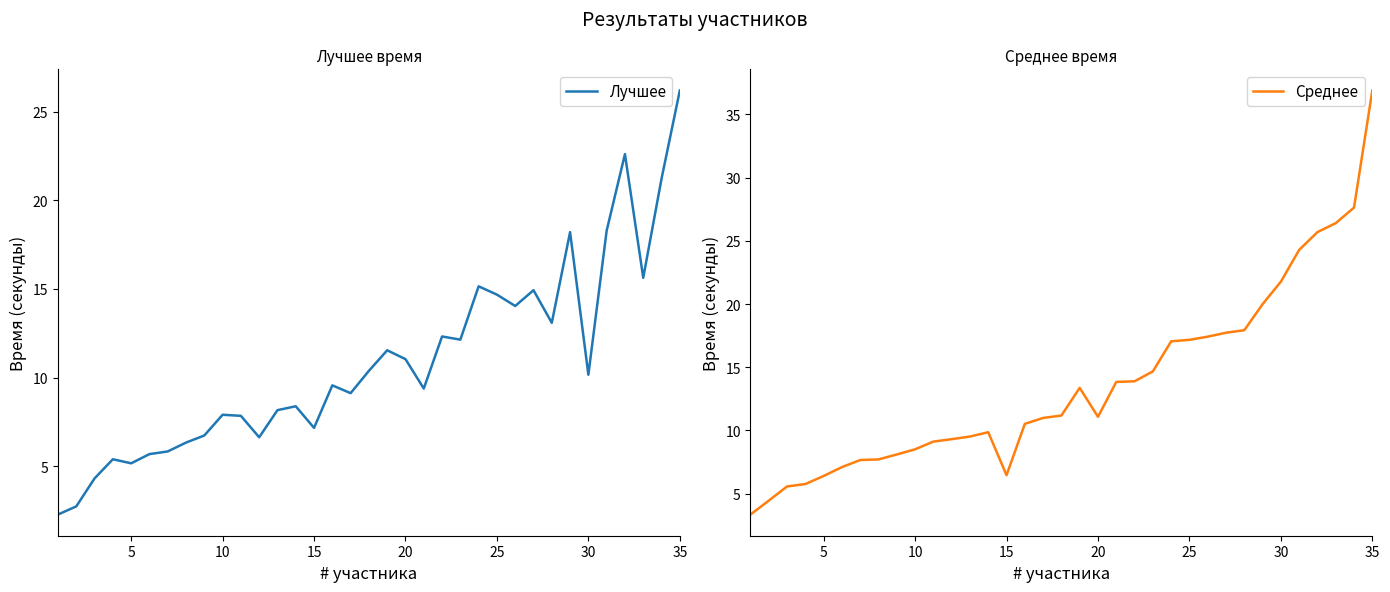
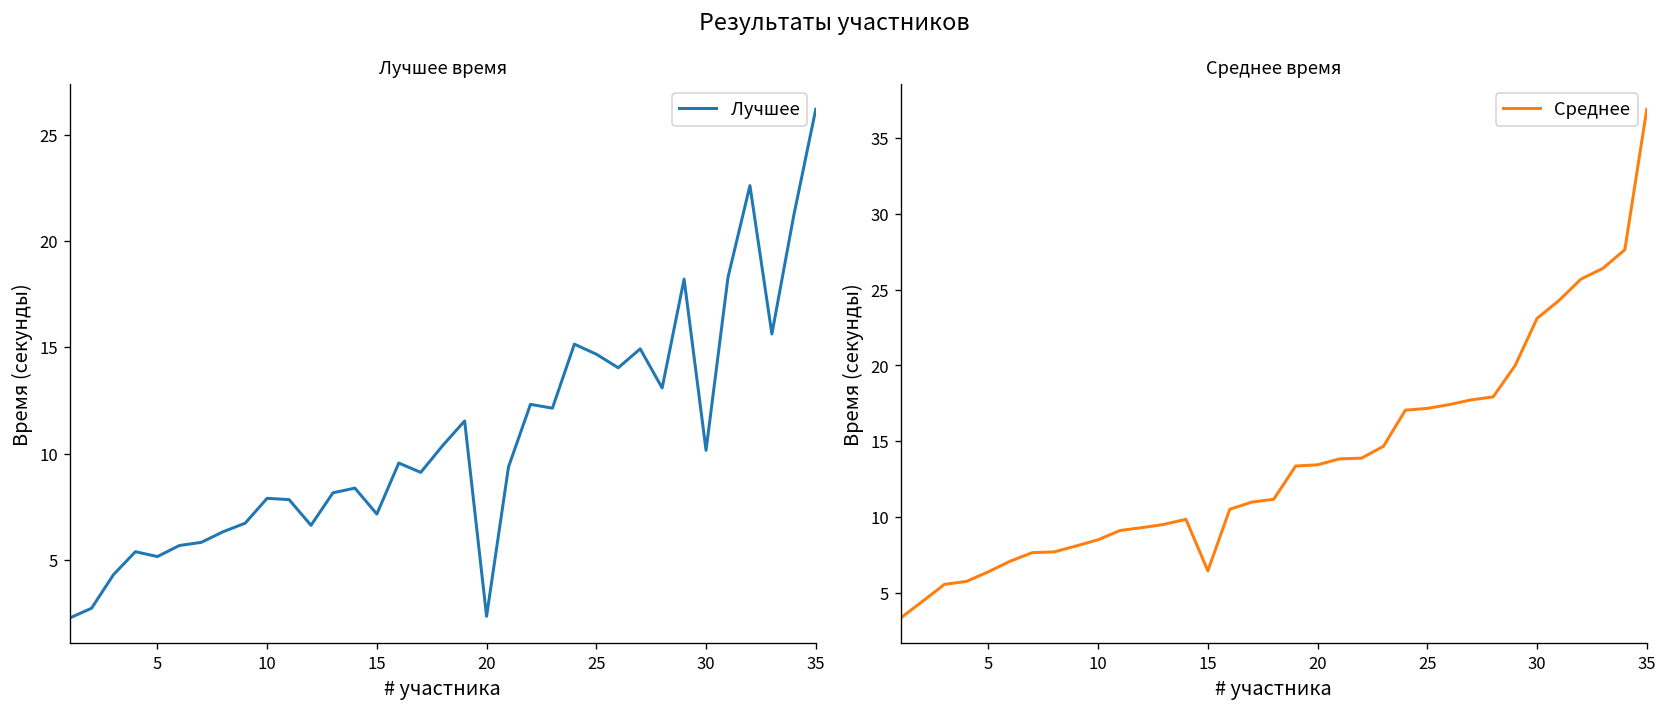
  {
    "Лучшее время": {
      "5": 5.2,
      "10": 7.9,
      "15": 7.2,
-     "20": 11.0,
+     "20": 2.4,
      "25": 14.7,
      "30": 10.2,
      "35": 26.2
    },
    "Среднее время": {
      "5": 6.4,
      "10": 8.5,
      "15": 6.5,
-     "20": 11.1,
+     "20": 13.5,
      "25": 17.2,
-     "30": 21.8,
+     "30": 23.1,
      "35": 36.9
    }
  }
